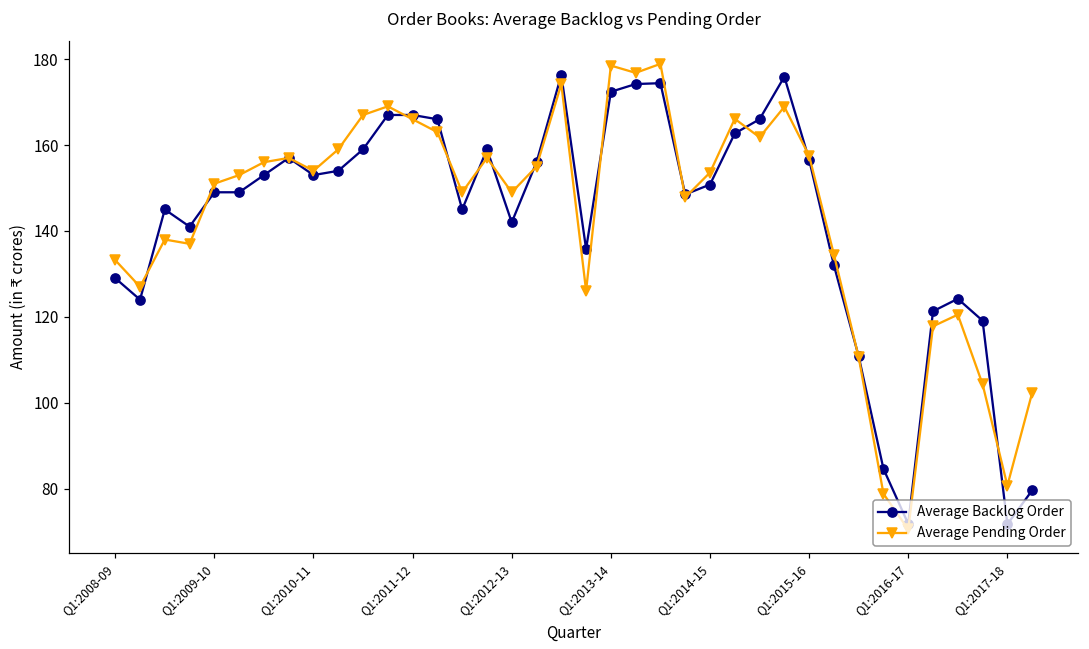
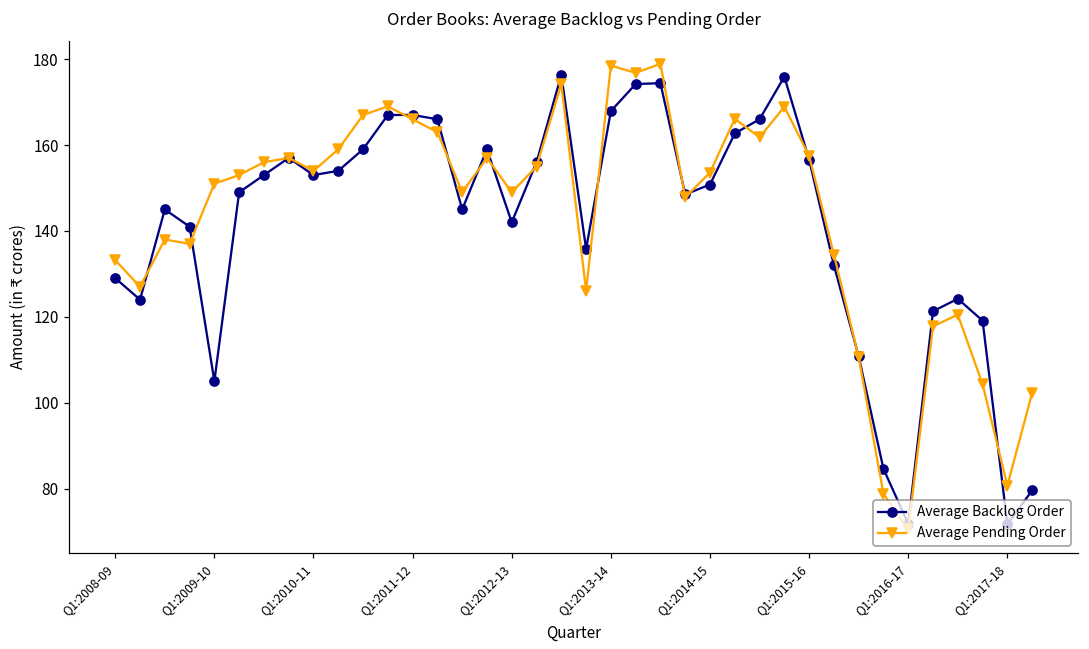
  {
    "Average Backlog Order": {
      "Q1:2008-09": 129,
-     "Q1:2009-10": 149,
+     "Q1:2009-10": 105,
      "Q1:2010-11": 153,
      "Q1:2011-12": 167,
      "Q1:2012-13": 142,
-     "Q1:2013-14": 172,
+     "Q1:2013-14": 168,
      "Q1:2014-15": 151,
      "Q1:2015-16": 157
    },
    "Average Pending Order": {
      "Q1:2008-09": 133,
      "Q1:2009-10": 151,
      "Q1:2010-11": 154,
      "Q1:2011-12": 166,
      "Q1:2012-13": 149,
      "Q1:2013-14": 179,
      "Q1:2014-15": 154,
      "Q1:2015-16": 158,
      "Q1:2017-18": 81
    }
  }
